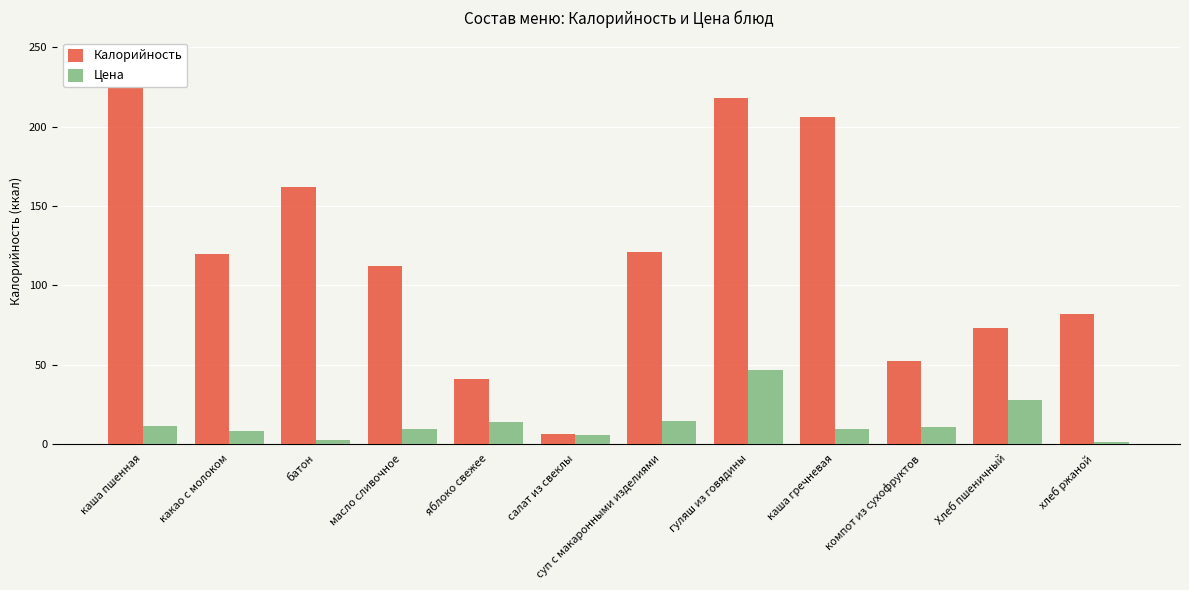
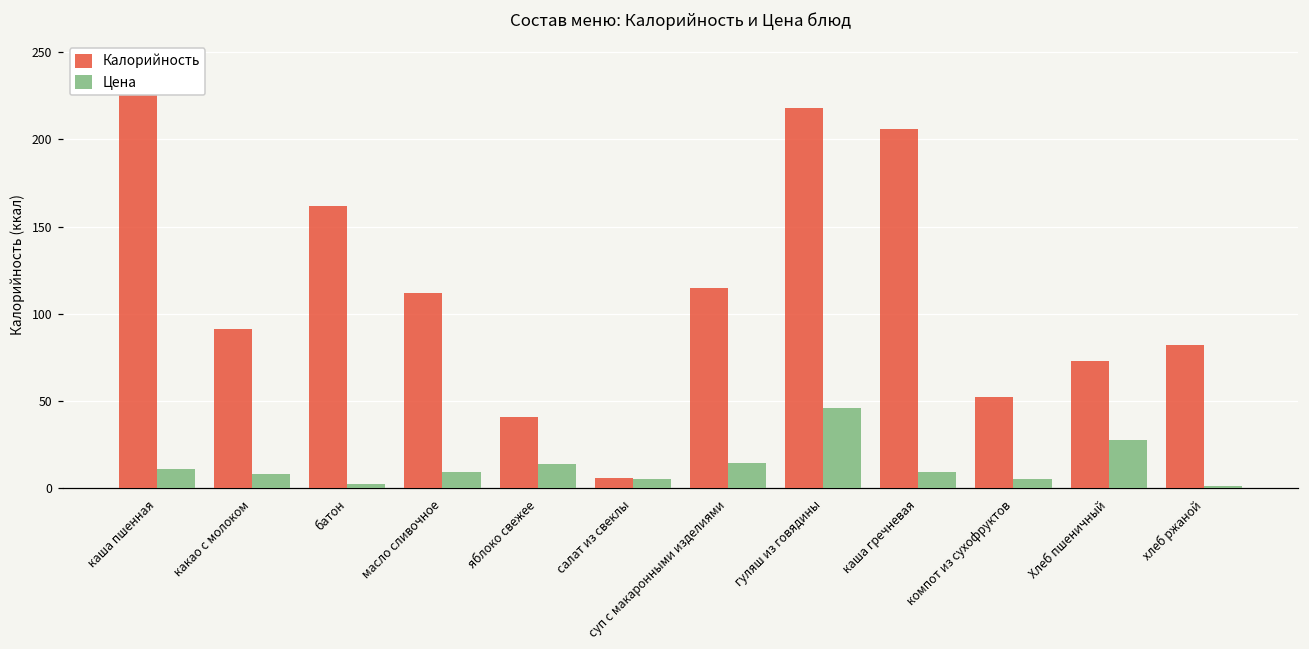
  {
    "Калорийность": {
-     "какао с молоком": 120,
+     "какао с молоком": 91,
      "батон": 162,
      "масло сливочное": 112,
      "яблоко свежее": 41,
      "салат из свеклы": 6,
-     "суп с макаронными изделиями": 121,
+     "суп с макаронными изделиями": 115,
      "гуляш из говядины": 218,
      "каша гречневая": 206,
      "компот из сухофруктов": 52,
      "Хлеб пшеничный": 73,
      "хлеб ржаной": 82
    },
    "Цена": {
      "каша пшенная": 11,
      "какао с молоком": 8,
      "батон": 2,
      "масло сливочное": 9,
      "яблоко свежее": 14,
      "салат из свеклы": 5,
      "суп с макаронными изделиями": 14,
      "гуляш из говядины": 46,
      "каша гречневая": 9,
-     "компот из сухофруктов": 10,
+     "компот из сухофруктов": 5,
      "Хлеб пшеничный": 27
    }
  }
